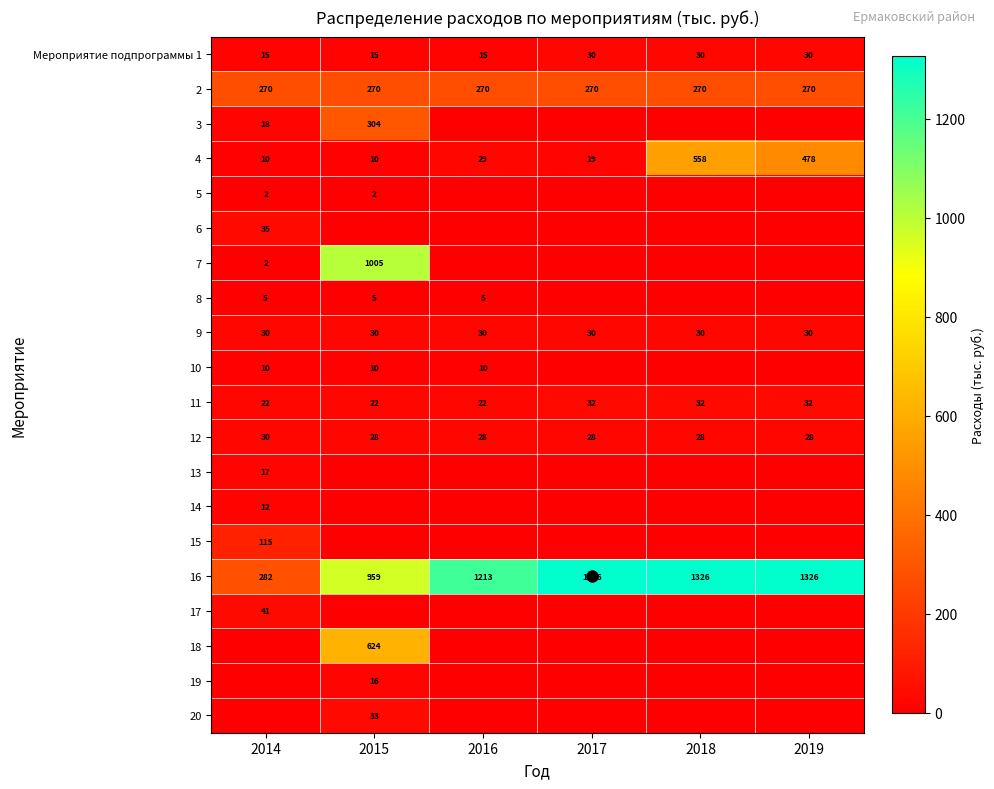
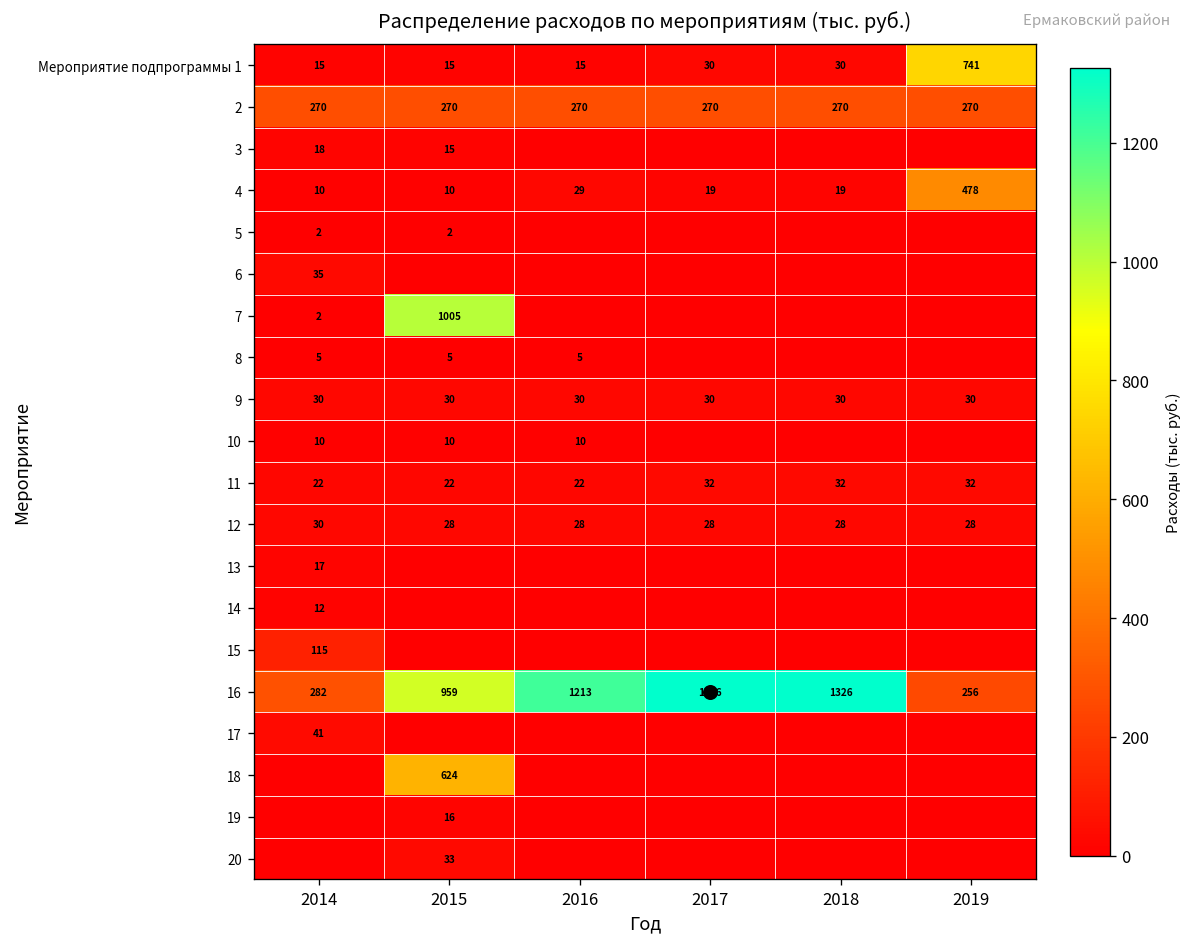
  {
    "Мероприятие подпрограммы 1": {
      "2014": 15,
      "2015": 15,
      "2016": 15,
      "2017": 30,
      "2018": 30,
-     "2019": 30
+     "2019": 741
    },
    "2": {
      "2014": 270,
      "2015": 270,
      "2016": 270,
      "2017": 270,
      "2018": 270,
      "2019": 270
    },
    "3": {
      "2014": 18,
-     "2015": 304
+     "2015": 15
    },
    "4": {
      "2014": 10,
      "2015": 10,
      "2016": 29,
      "2017": 19,
-     "2018": 558,
+     "2018": 19,
      "2019": 478
    },
    "5": {
      "2014": 2,
      "2015": 2
    },
    "6": {
      "2014": 35
    },
    "7": {
      "2014": 2,
      "2015": 1005
    },
    "8": {
      "2014": 5,
      "2015": 5,
      "2016": 5
    },
    "9": {
      "2014": 30,
      "2015": 30,
      "2016": 30,
      "2017": 30,
      "2018": 30,
      "2019": 30
    },
    "10": {
      "2014": 10,
      "2015": 10,
      "2016": 10
    },
    "11": {
      "2014": 22,
      "2015": 22,
      "2016": 22,
      "2017": 32,
      "2018": 32,
      "2019": 32
    },
    "12": {
      "2014": 30,
      "2015": 28,
      "2016": 28,
      "2017": 28,
      "2018": 28,
      "2019": 28
    },
    "13": {
      "2014": 17
    },
    "14": {
      "2014": 12
    },
    "15": {
      "2014": 115
    },
    "16": {
      "2014": 282,
      "2015": 959,
      "2016": 1213,
      "2018": 1326,
-     "2019": 1326
+     "2019": 256
    },
    "17": {
      "2014": 41
    },
    "18": {
      "2015": 624
    },
    "19": {
      "2015": 16
    },
    "20": {
      "2015": 33
    }
  }
